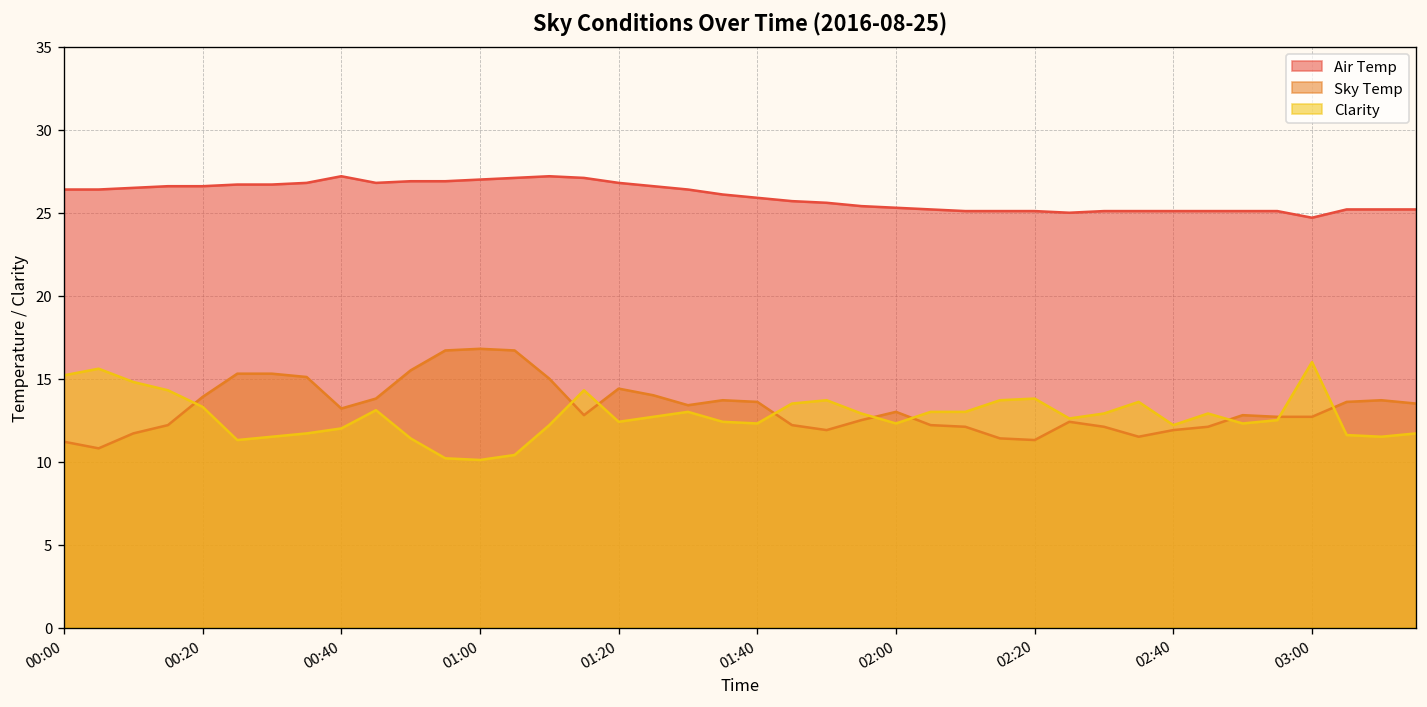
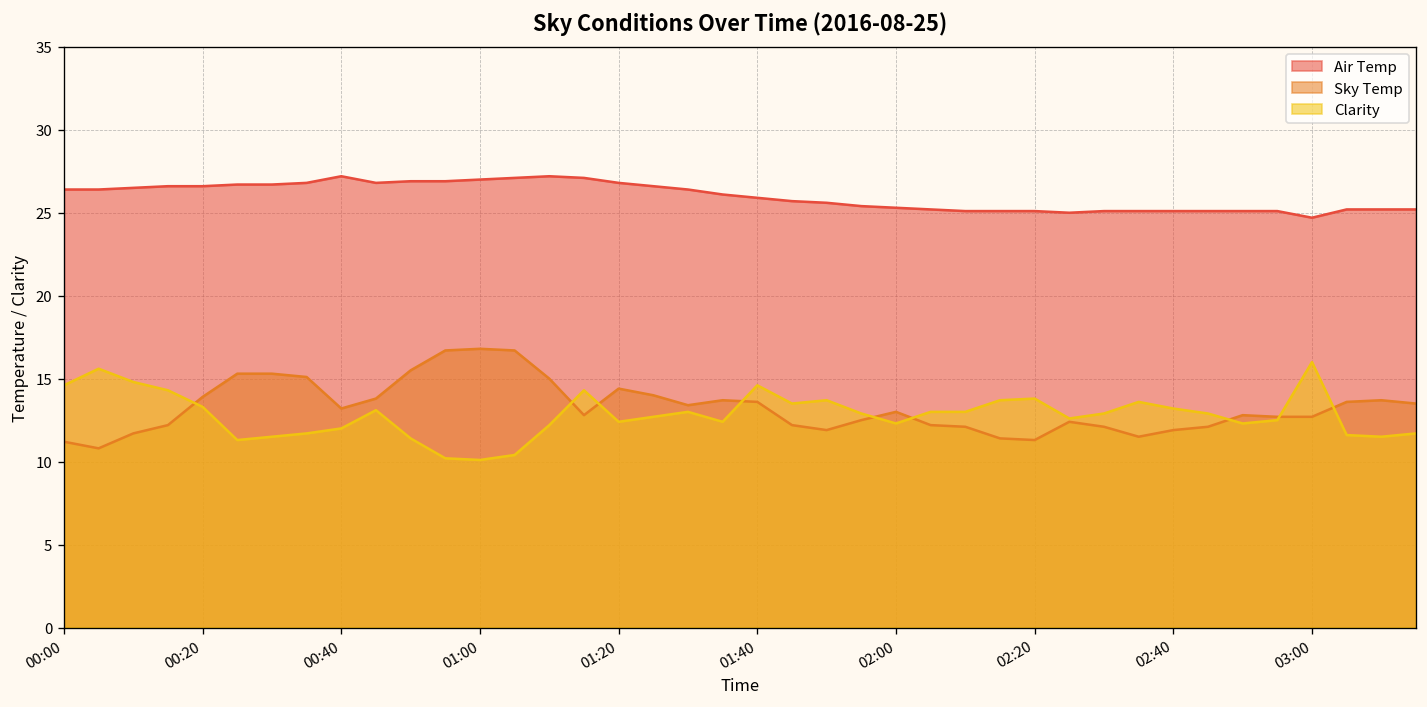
  {
    "Clarity": {
-     "00:00": 15.2,
+     "00:00": 14.6,
      "00:20": 13.3,
      "00:40": 12.0,
      "01:00": 10.1,
      "01:20": 12.4,
-     "01:40": 12.3,
+     "01:40": 14.6,
      "02:00": 12.3,
      "02:20": 13.8,
-     "02:40": 12.2,
+     "02:40": 13.2,
      "03:00": 16.0
    }
  }
